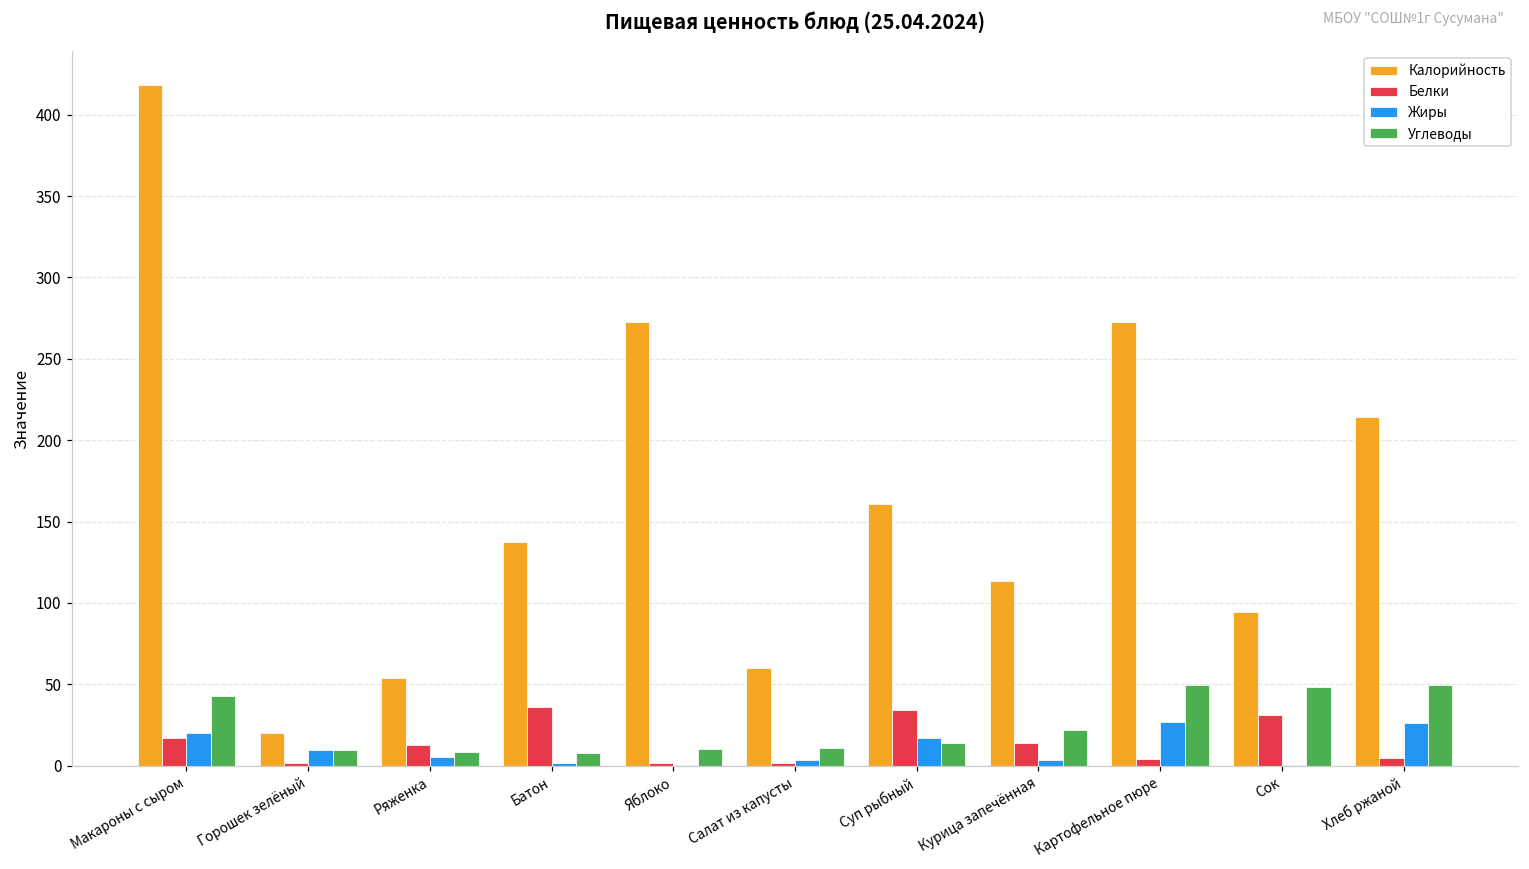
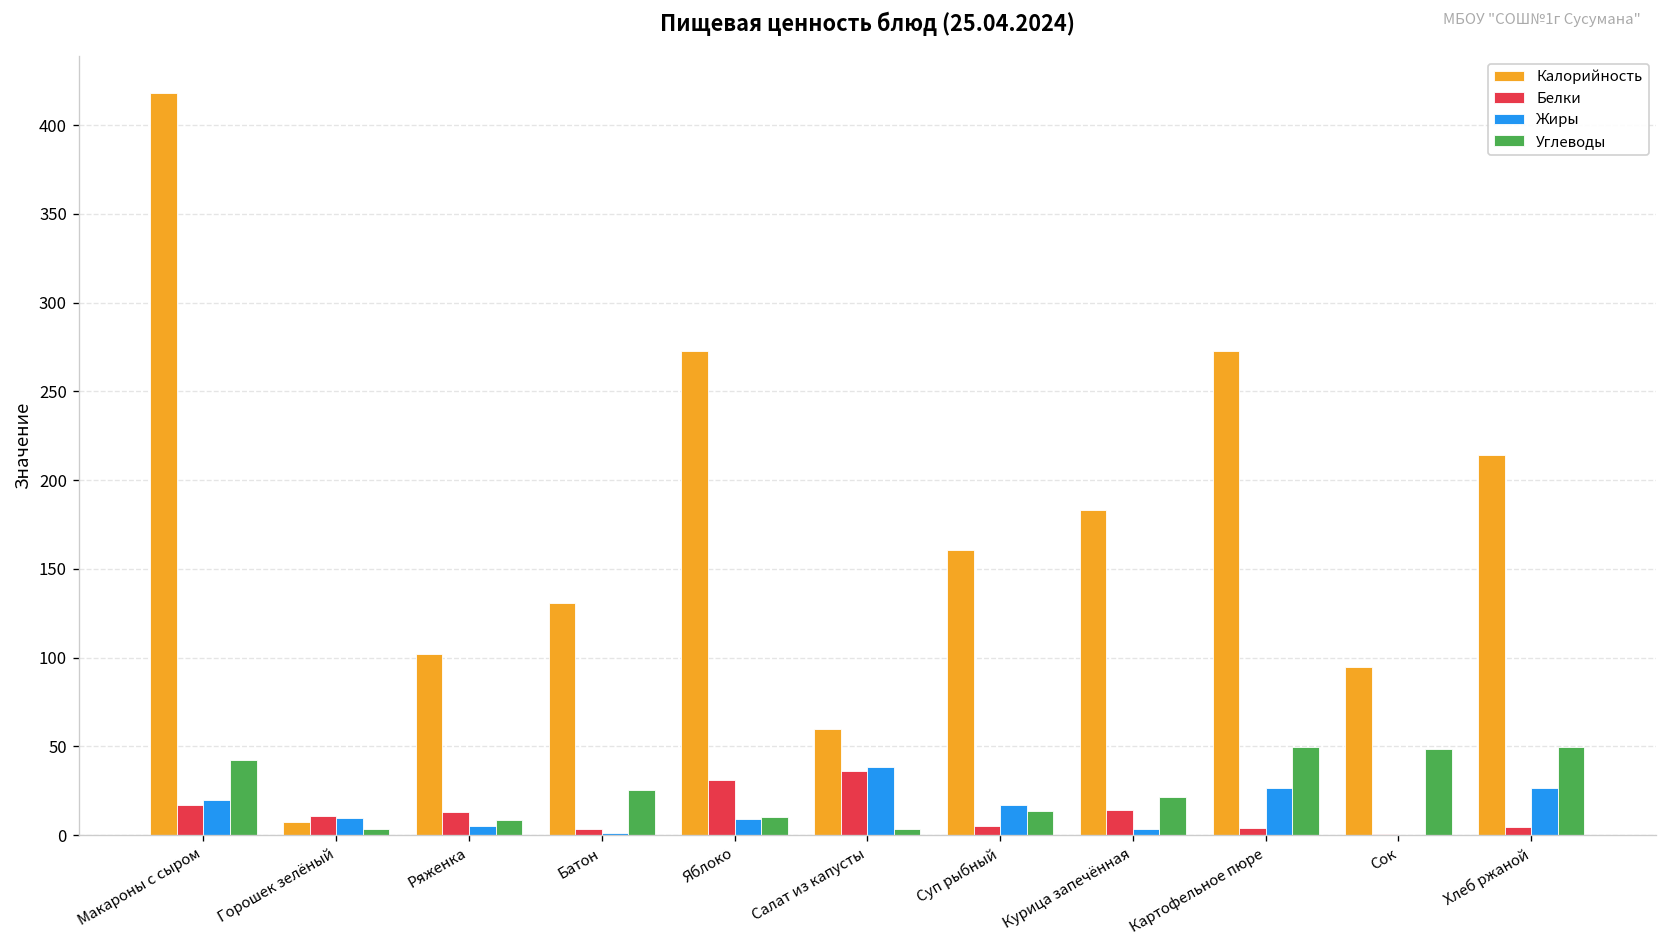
  {
    "Калорийность": {
      "Макароны с сыром": 418,
-     "Горошек зелёный": 20,
-     "Ряженка": 54,
-     "Батон": 138,
+     "Горошек зелёный": 8,
+     "Ряженка": 102,
+     "Батон": 131,
      "Яблоко": 273,
      "Салат из капусты": 60,
      "Суп рыбный": 161,
-     "Курица запечённая": 113,
+     "Курица запечённая": 183,
      "Картофельное пюре": 273,
      "Сок": 95,
      "Хлеб ржаной": 214
    },
    "Белки": {
      "Макароны с сыром": 17,
-     "Горошек зелёный": 2,
+     "Горошек зелёный": 11,
      "Ряженка": 13,
-     "Батон": 36,
-     "Яблоко": 2,
-     "Салат из капусты": 1,
-     "Суп рыбный": 34,
+     "Батон": 4,
+     "Яблоко": 31,
+     "Салат из капусты": 36,
+     "Суп рыбный": 5,
      "Курица запечённая": 14,
      "Картофельное пюре": 4,
-     "Сок": 31,
+     "Сок": 1,
      "Хлеб ржаной": 5
    },
    "Жиры": {
      "Макароны с сыром": 20,
      "Горошек зелёный": 10,
      "Ряженка": 5,
-     "Яблоко": 1,
-     "Салат из капусты": 3,
+     "Яблоко": 9,
+     "Салат из капусты": 39,
      "Суп рыбный": 17,
      "Курица запечённая": 4,
      "Картофельное пюре": 27,
      "Хлеб ржаной": 27
    },
    "Углеводы": {
      "Макароны с сыром": 43,
-     "Горошек зелёный": 9,
+     "Горошек зелёный": 3,
      "Ряженка": 8,
-     "Батон": 8,
+     "Батон": 26,
      "Яблоко": 10,
-     "Салат из капусты": 11,
+     "Салат из капусты": 4,
      "Суп рыбный": 14,
      "Курица запечённая": 22,
      "Картофельное пюре": 50,
      "Сок": 49,
      "Хлеб ржаной": 50
    }
  }
